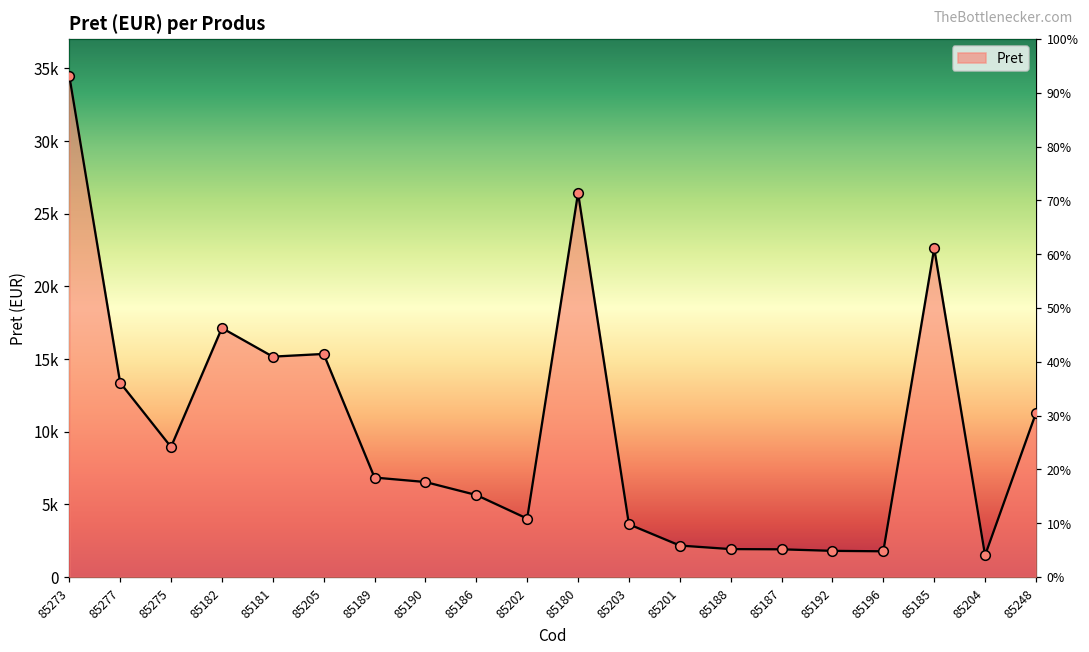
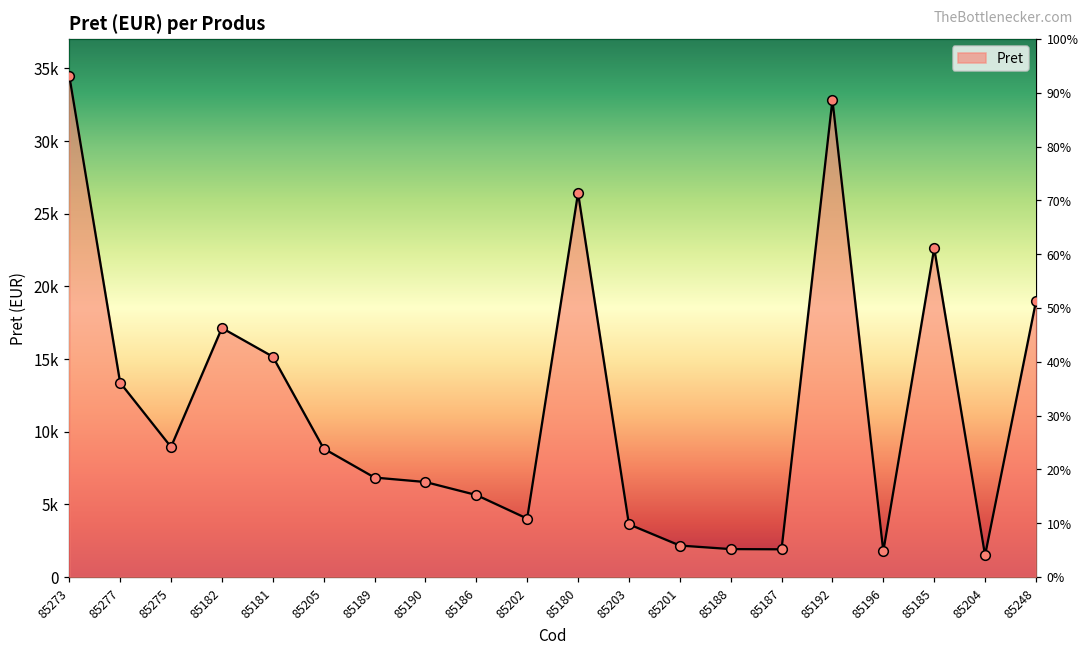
  {
    "85273": 34500,
    "85277": 13400,
    "85275": 8900,
    "85182": 17100,
    "85181": 15200,
-   "85205": 15300,
+   "85205": 8800,
    "85189": 6800,
    "85190": 6500,
    "85186": 5600,
    "85202": 4000,
    "85180": 26400,
    "85203": 3600,
    "85201": 2200,
    "85188": 1900,
    "85187": 1900,
-   "85192": 1800,
+   "85192": 32800,
    "85196": 1800,
    "85185": 22600,
    "85204": 1500,
-   "85248": 11300
+   "85248": 19000
  }
